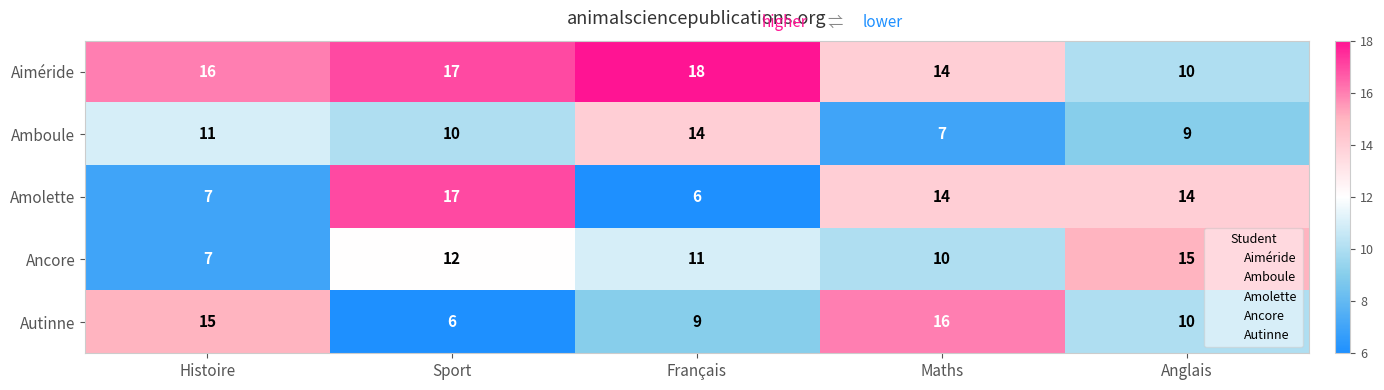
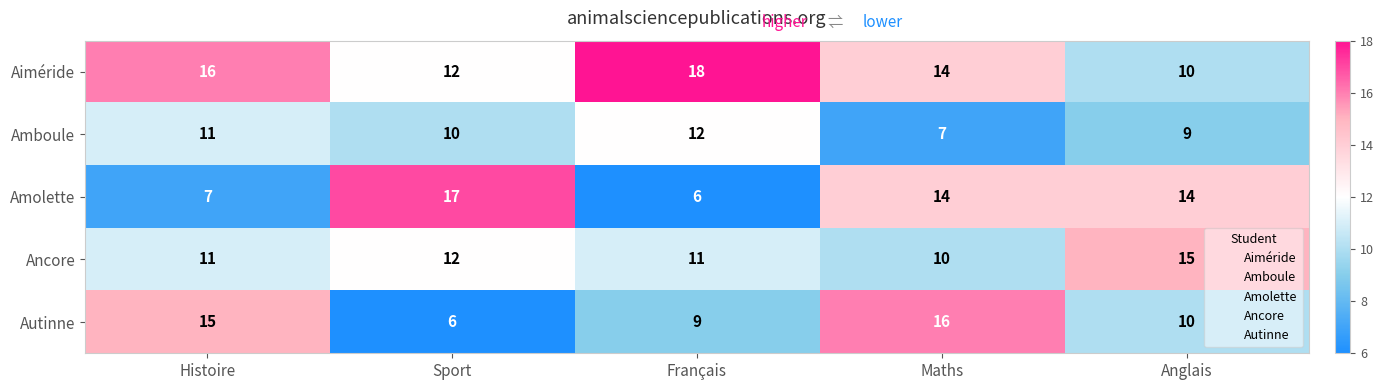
  {
    "Aiméride": {
      "Histoire": 16,
-     "Sport": 17,
+     "Sport": 12,
      "Français": 18,
      "Maths": 14,
      "Anglais": 10
    },
    "Amboule": {
      "Histoire": 11,
      "Sport": 10,
-     "Français": 14,
+     "Français": 12,
      "Maths": 7,
      "Anglais": 9
    },
    "Amolette": {
      "Histoire": 7,
      "Sport": 17,
      "Français": 6,
      "Maths": 14,
      "Anglais": 14
    },
    "Ancore": {
-     "Histoire": 7,
+     "Histoire": 11,
      "Sport": 12,
      "Français": 11,
      "Maths": 10,
      "Anglais": 15
    },
    "Autinne": {
      "Histoire": 15,
      "Sport": 6,
      "Français": 9,
      "Maths": 16,
      "Anglais": 10
    }
  }
